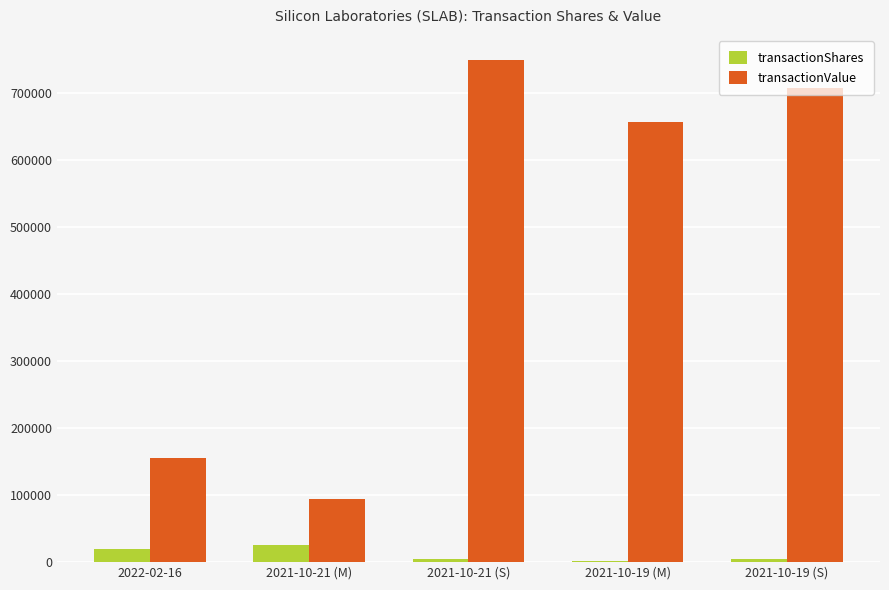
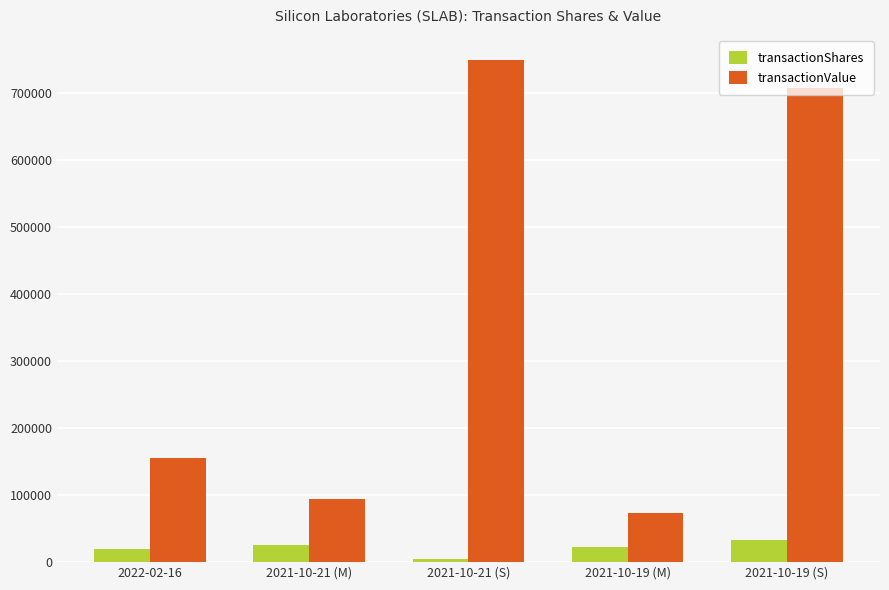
  {
    "transactionShares": {
      "2022-02-16": 20000,
      "2021-10-21 (M)": 30000,
      "2021-10-21 (S)": 0,
-     "2021-10-19 (M)": 0,
-     "2021-10-19 (S)": 0
+     "2021-10-19 (M)": 20000,
+     "2021-10-19 (S)": 30000
    },
    "transactionValue": {
      "2022-02-16": 160000,
      "2021-10-21 (M)": 90000,
      "2021-10-21 (S)": 750000,
-     "2021-10-19 (M)": 660000
+     "2021-10-19 (M)": 70000
    }
  }
